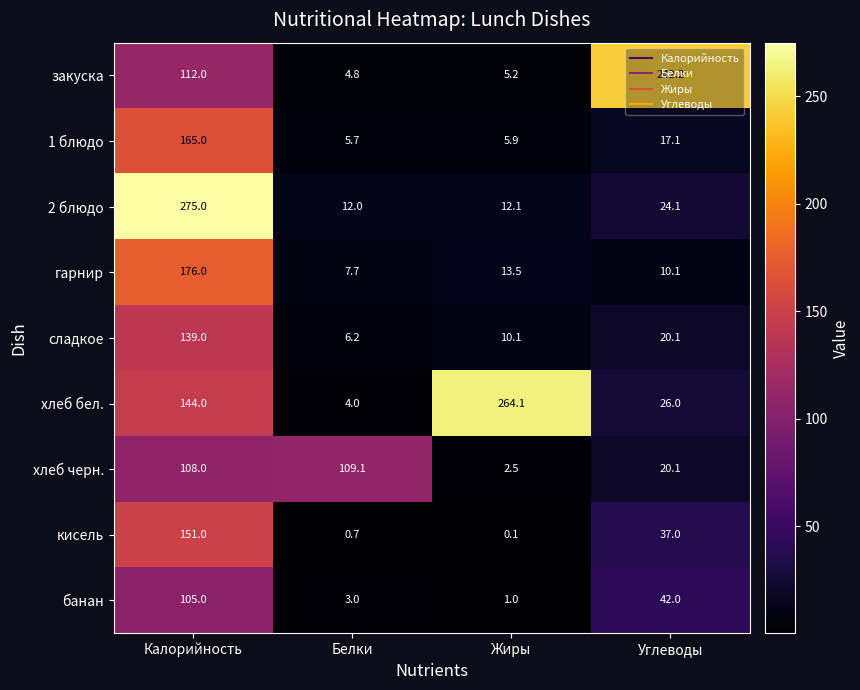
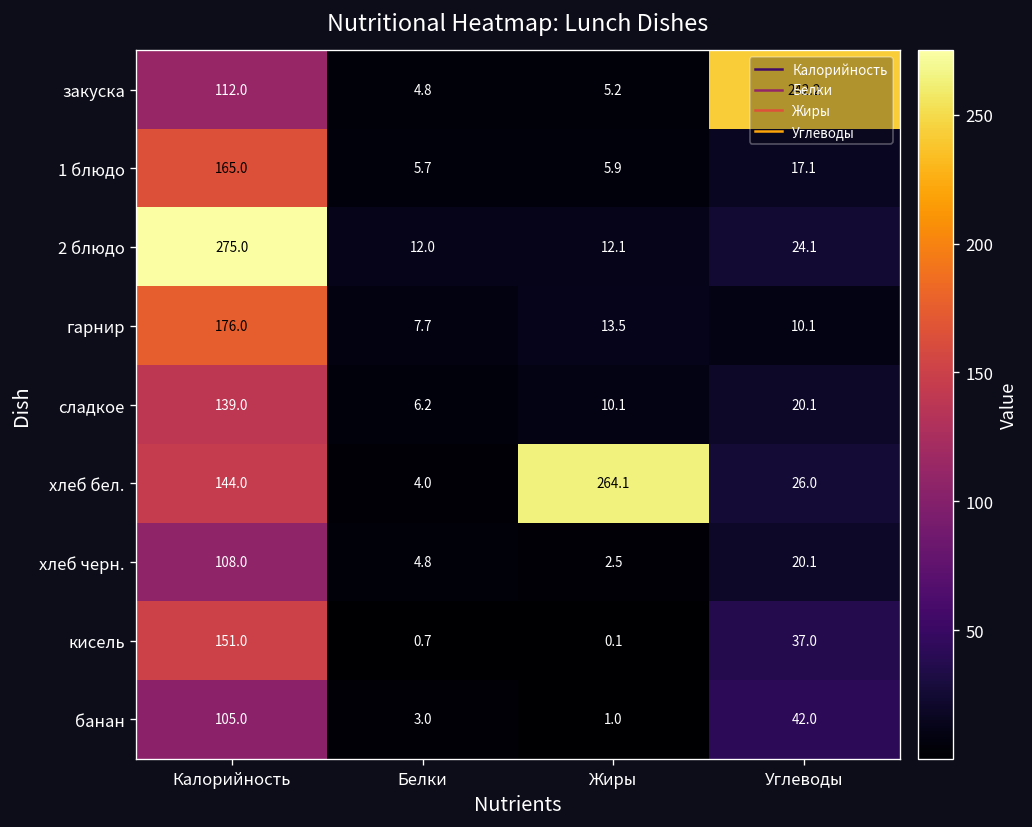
  {
    "закуска": {
      "Калорийность": 112.0,
      "Белки": 4.8,
      "Жиры": 5.2
    },
    "1 блюдо": {
      "Калорийность": 165.0,
      "Белки": 5.7,
      "Жиры": 5.9,
      "Углеводы": 17.1
    },
    "2 блюдо": {
      "Калорийность": 275.0,
      "Белки": 12.0,
      "Жиры": 12.1,
      "Углеводы": 24.1
    },
    "гарнир": {
      "Калорийность": 176.0,
      "Белки": 7.7,
      "Жиры": 13.5,
      "Углеводы": 10.1
    },
    "сладкое": {
      "Калорийность": 139.0,
      "Белки": 6.2,
      "Жиры": 10.1,
      "Углеводы": 20.1
    },
    "хлеб бел.": {
      "Калорийность": 144.0,
      "Белки": 4.0,
      "Жиры": 264.1,
      "Углеводы": 26.0
    },
    "хлеб черн.": {
      "Калорийность": 108.0,
-     "Белки": 109.1,
+     "Белки": 4.8,
      "Жиры": 2.5,
      "Углеводы": 20.1
    },
    "кисель": {
      "Калорийность": 151.0,
      "Белки": 0.7,
      "Жиры": 0.1,
      "Углеводы": 37.0
    },
    "банан": {
      "Калорийность": 105.0,
      "Белки": 3.0,
      "Жиры": 1.0,
      "Углеводы": 42.0
    }
  }
